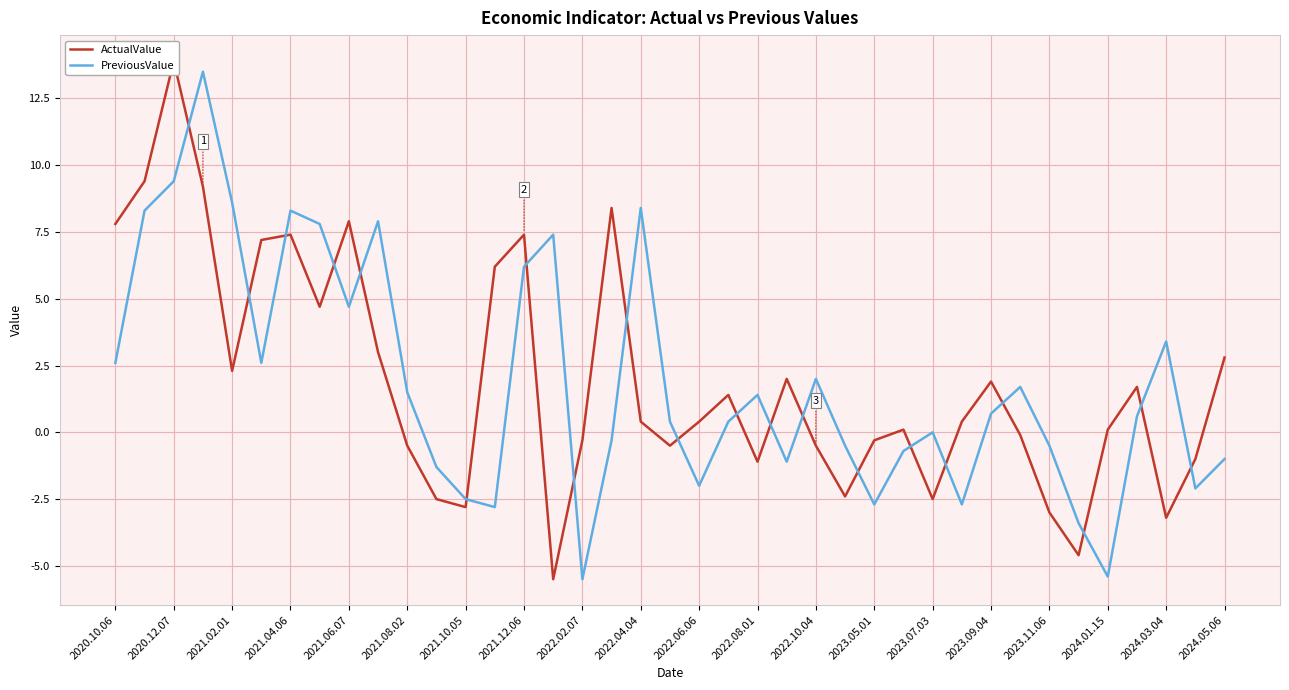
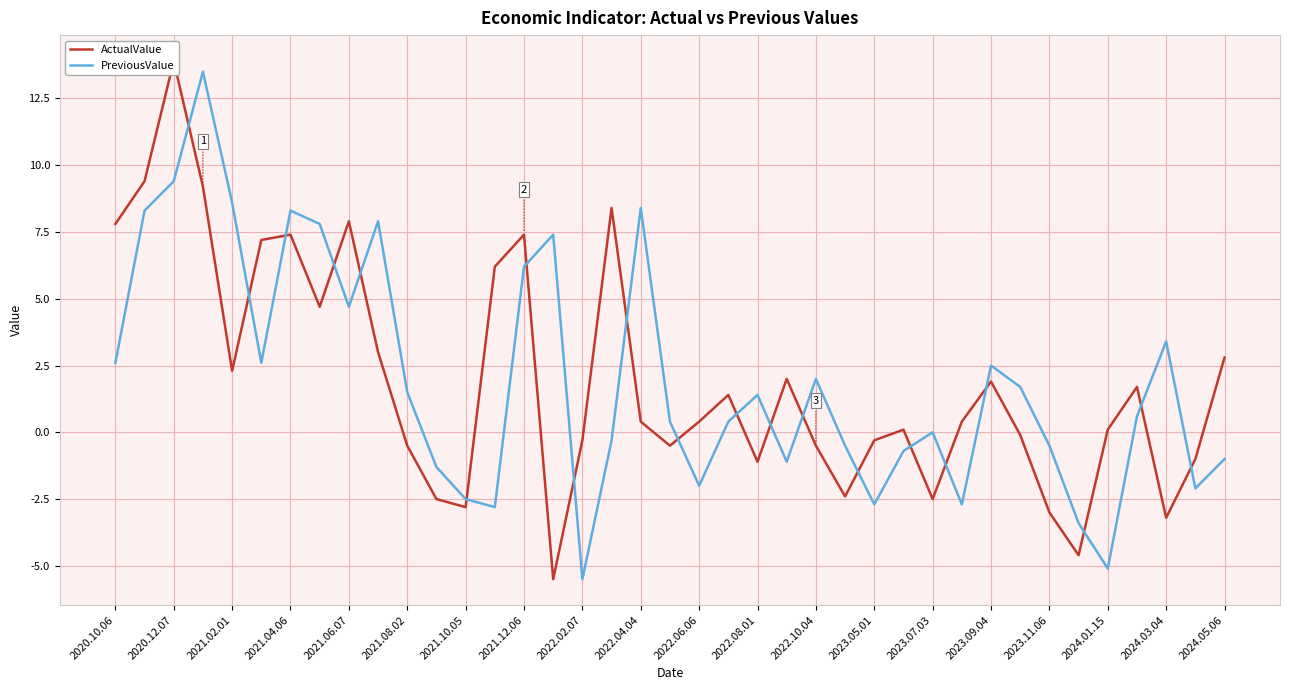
  {
    "ActualValue": {
      "2020.10.06": 7.8,
      "2021.02.01": 2.3,
      "2021.04.06": 7.4,
      "2021.06.07": 7.9,
      "2021.08.02": -0.5,
      "2021.10.05": -2.8,
      "2022.02.07": -0.3,
      "2022.04.04": 0.4,
      "2022.06.06": 0.4,
      "2022.08.01": -1.1,
      "2023.05.01": -0.3,
      "2023.07.03": -2.5,
      "2023.09.04": 1.9,
      "2023.11.06": -3.0,
      "2024.01.15": 0.1,
      "2024.03.04": -3.2,
      "2024.05.06": 2.8
    },
    "PreviousValue": {
      "2020.10.06": 2.6,
      "2020.12.07": 9.4,
      "2021.02.01": 8.6,
      "2021.04.06": 8.3,
      "2021.06.07": 4.7,
      "2021.08.02": 1.5,
      "2021.10.05": -2.5,
      "2021.12.06": 6.2,
      "2022.02.07": -5.5,
      "2022.04.04": 8.4,
      "2022.06.06": -2.0,
      "2022.08.01": 1.4,
      "2022.10.04": 2.0,
      "2023.05.01": -2.7,
      "2023.07.03": 0.0,
-     "2023.09.04": 0.7,
+     "2023.09.04": 2.5,
      "2023.11.06": -0.5,
-     "2024.01.15": -5.4,
+     "2024.01.15": -5.1,
      "2024.03.04": 3.4,
      "2024.05.06": -1.0
    }
  }
